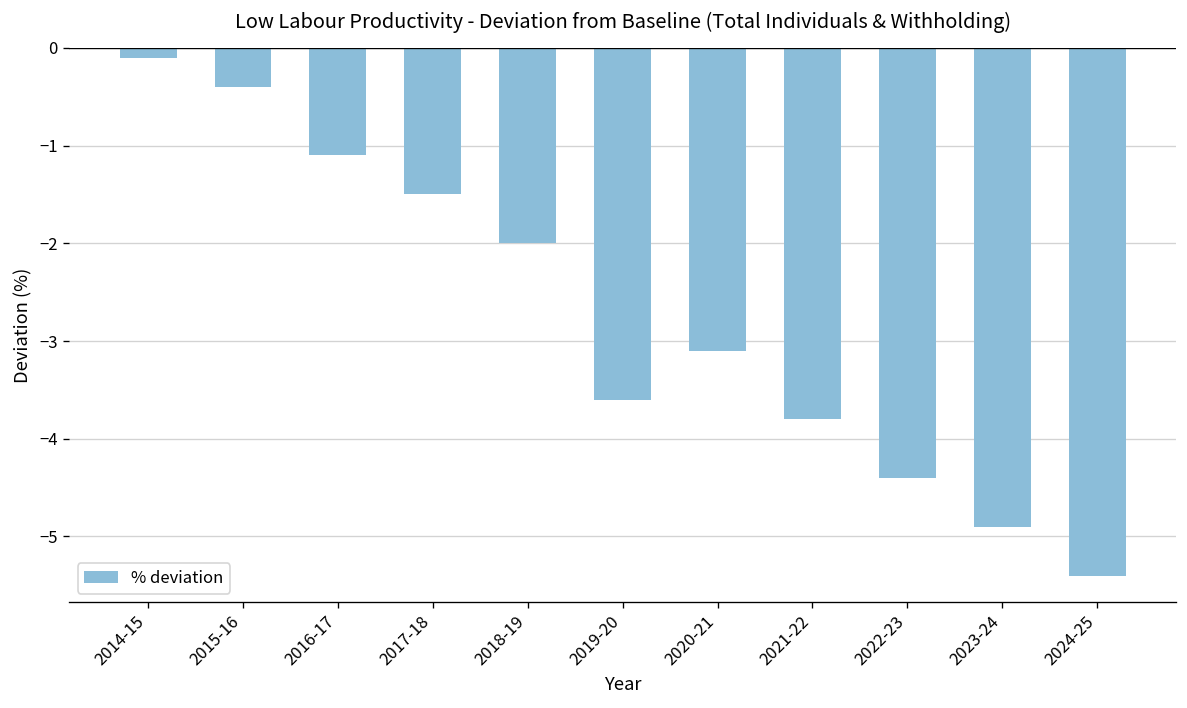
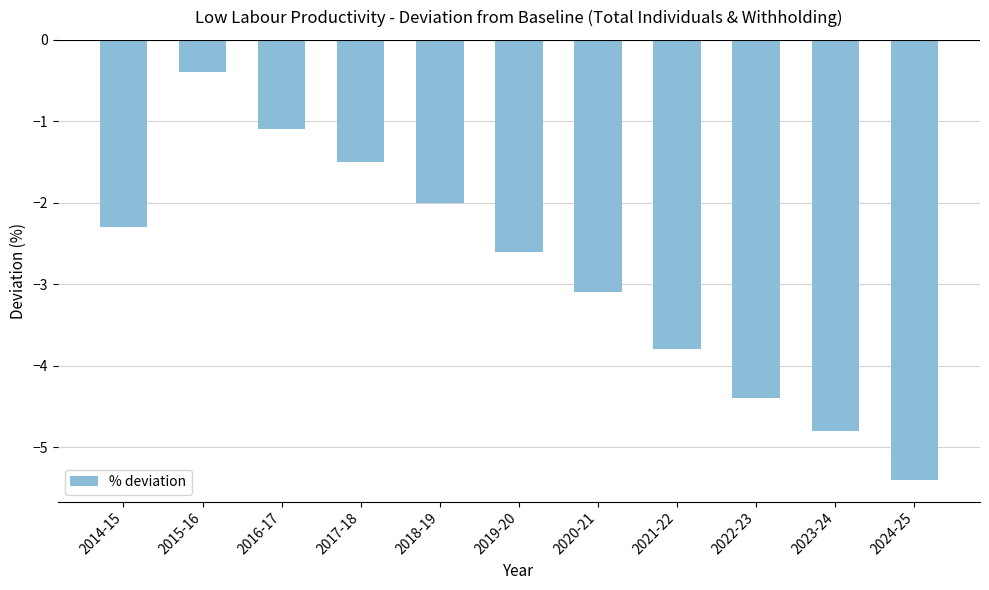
  {
-   "2014-15": -0.1,
+   "2014-15": -2.3,
    "2015-16": -0.4,
    "2016-17": -1.1,
    "2017-18": -1.5,
    "2018-19": -2.0,
-   "2019-20": -3.6,
+   "2019-20": -2.6,
    "2020-21": -3.1,
    "2021-22": -3.8,
    "2022-23": -4.4,
-   "2023-24": -4.9,
+   "2023-24": -4.8,
    "2024-25": -5.4
  }
